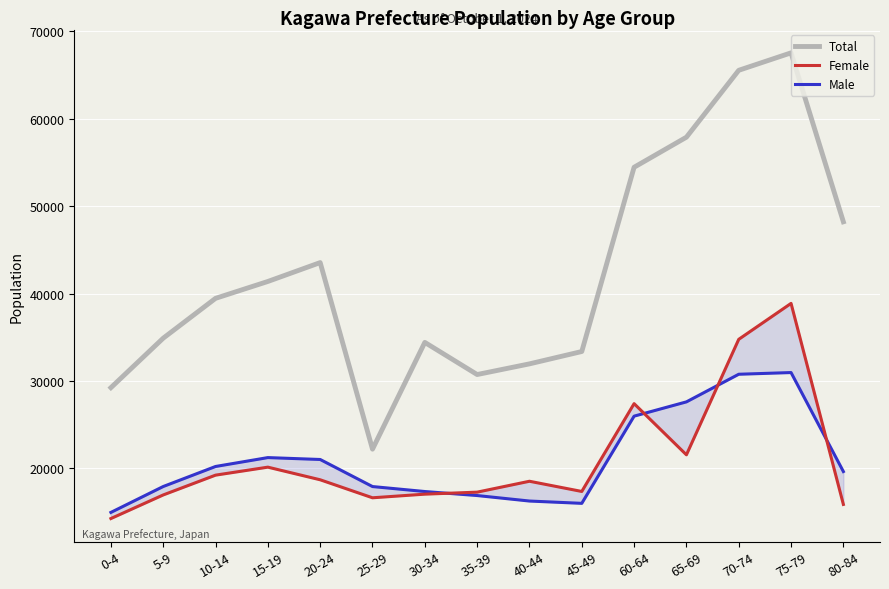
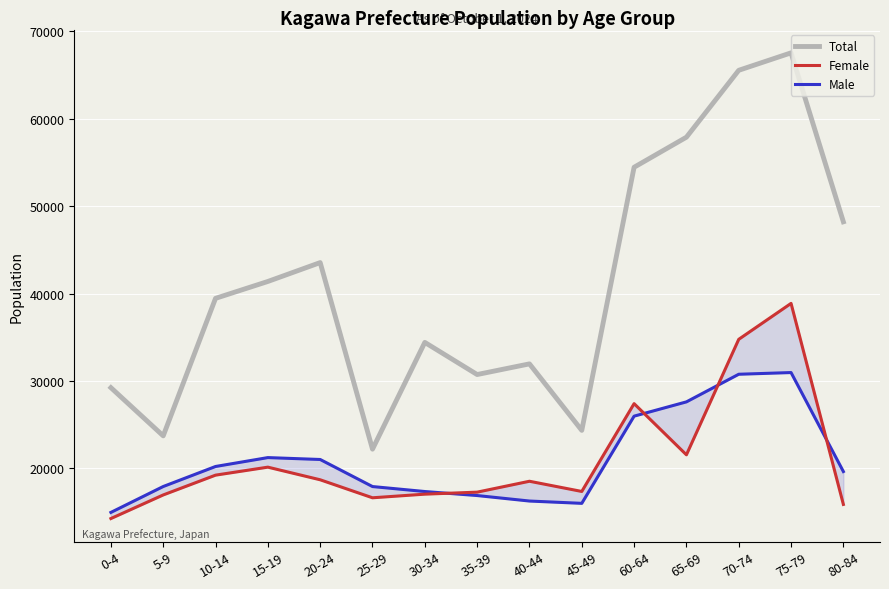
  {
    "Total": {
      "0-4": 29000,
-     "5-9": 35000,
+     "5-9": 24000,
      "10-14": 39000,
      "15-19": 41000,
      "20-24": 44000,
      "25-29": 22000,
      "30-34": 34000,
      "35-39": 31000,
      "40-44": 32000,
-     "45-49": 33000,
+     "45-49": 24000,
      "60-64": 54000,
      "65-69": 58000,
      "70-74": 66000,
      "80-84": 48000
    },
    "Female": {
      "0-4": 14000,
      "5-9": 17000,
      "10-14": 19000,
      "15-19": 20000,
      "20-24": 19000,
      "25-29": 17000,
      "30-34": 17000,
      "65-69": 22000,
      "80-84": 16000
    }
  }
